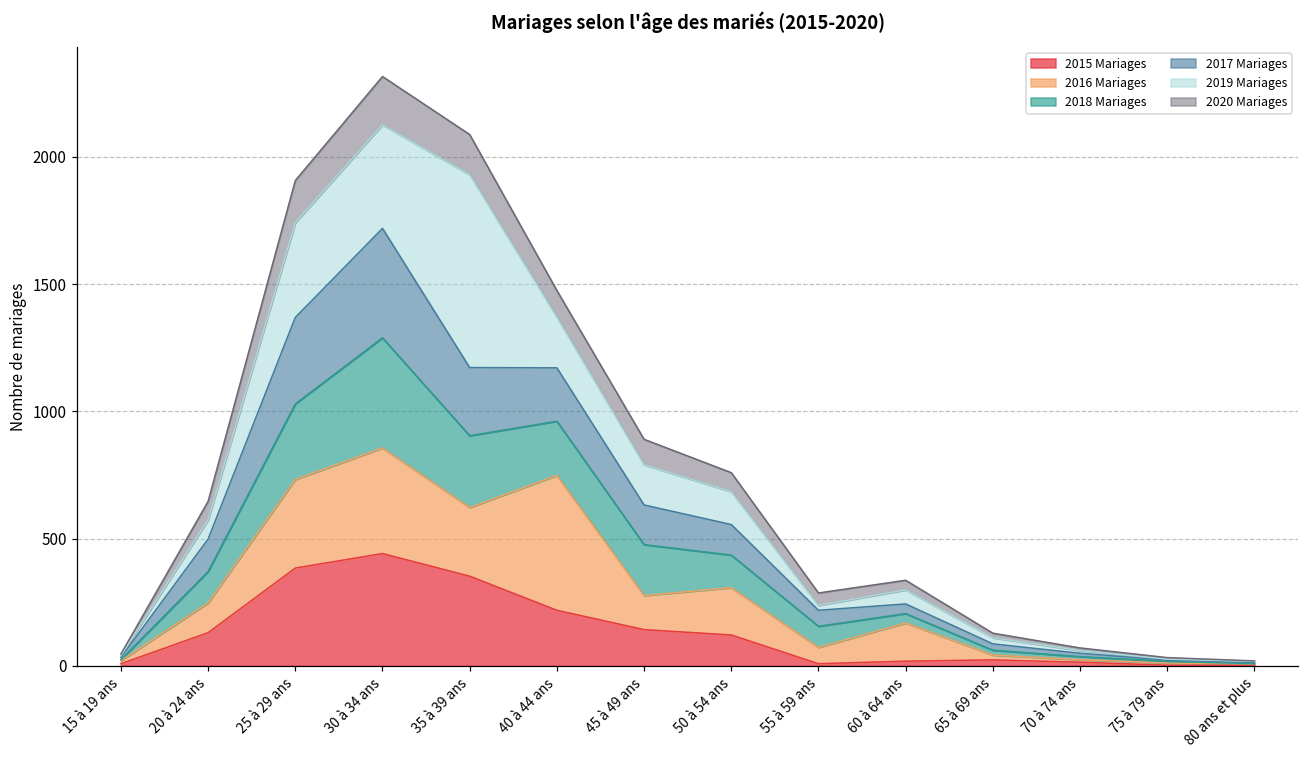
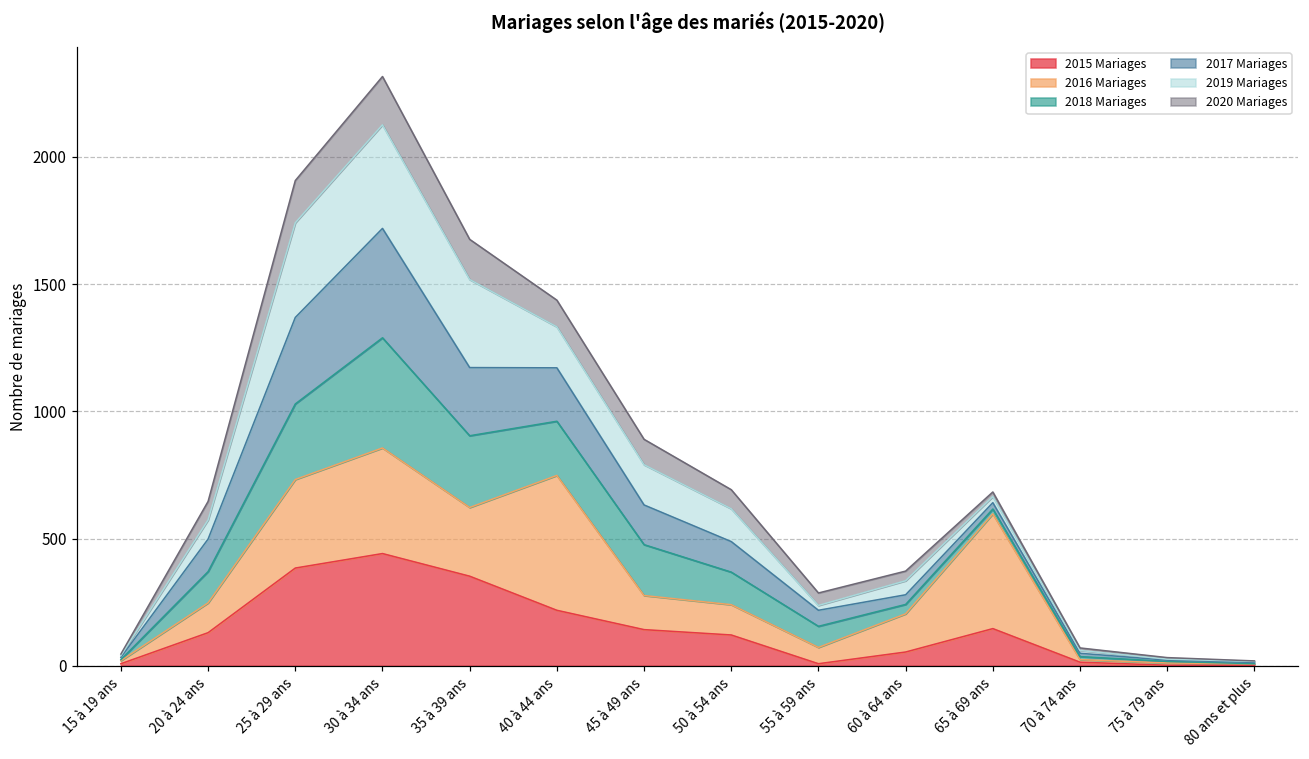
  {
    "2015 Mariages": {
      "15 à 19 ans": 10,
      "20 à 24 ans": 130,
      "25 à 29 ans": 380,
      "30 à 34 ans": 440,
      "35 à 39 ans": 350,
      "40 à 44 ans": 220,
      "45 à 49 ans": 140,
      "50 à 54 ans": 120,
      "55 à 59 ans": 10,
-     "60 à 64 ans": 20,
-     "65 à 69 ans": 20
+     "60 à 64 ans": 50,
+     "65 à 69 ans": 150
    },
    "2016 Mariages": {
      "20 à 24 ans": 120,
      "25 à 29 ans": 350,
      "30 à 34 ans": 420,
      "35 à 39 ans": 270,
      "40 à 44 ans": 530,
      "45 à 49 ans": 130,
-     "50 à 54 ans": 190,
+     "50 à 54 ans": 120,
      "55 à 59 ans": 60,
      "60 à 64 ans": 150,
-     "65 à 69 ans": 20
+     "65 à 69 ans": 450
    },
    "2019 Mariages": {
      "20 à 24 ans": 80,
      "25 à 29 ans": 370,
      "30 à 34 ans": 410,
-     "35 à 39 ans": 760,
-     "40 à 44 ans": 200,
+     "35 à 39 ans": 350,
+     "40 à 44 ans": 160,
      "45 à 49 ans": 160,
      "50 à 54 ans": 130,
      "55 à 59 ans": 20,
      "60 à 64 ans": 60,
      "65 à 69 ans": 20
    }
  }
